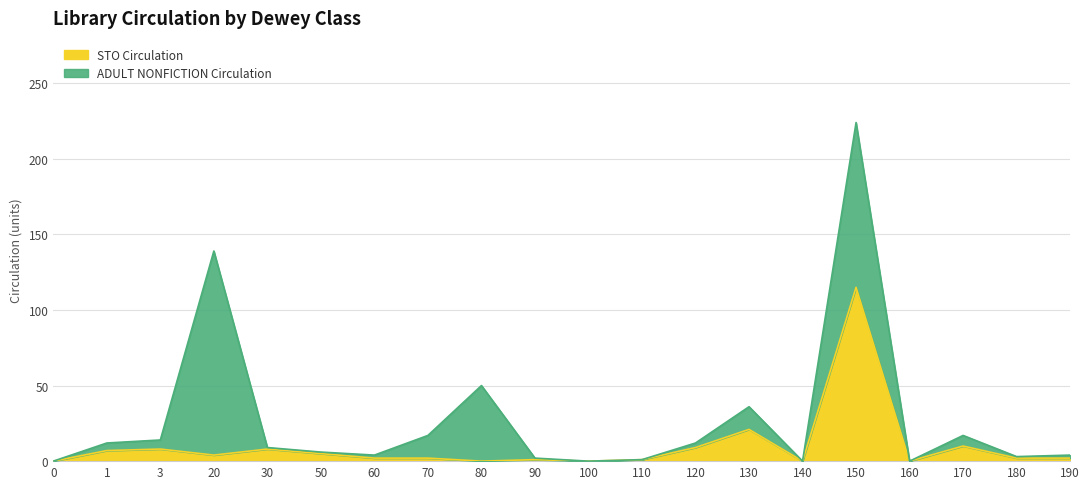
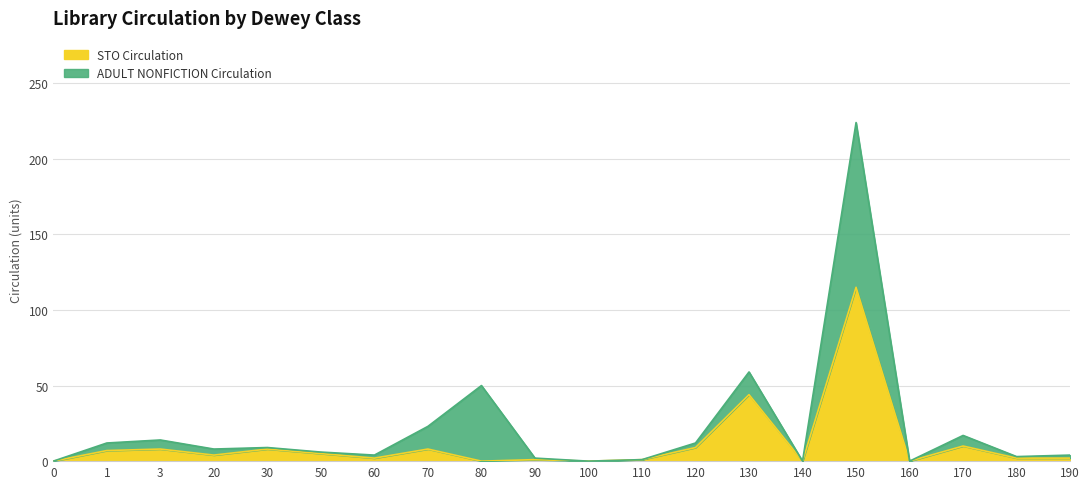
  {
    "STO Circulation": {
      "1": 7,
      "3": 8,
      "20": 4,
      "60": 2,
-     "70": 2,
+     "70": 8,
      "80": 0,
      "120": 9,
-     "130": 21,
+     "130": 44,
      "150": 115,
      "170": 10,
      "190": 2
    },
    "ADULT NONFICTION Circulation": {
      "1": 5,
      "3": 6,
-     "20": 135,
+     "20": 4,
      "60": 2,
      "70": 15,
      "80": 50,
      "120": 3,
      "130": 15,
      "150": 109,
      "170": 7,
      "190": 2
    }
  }
